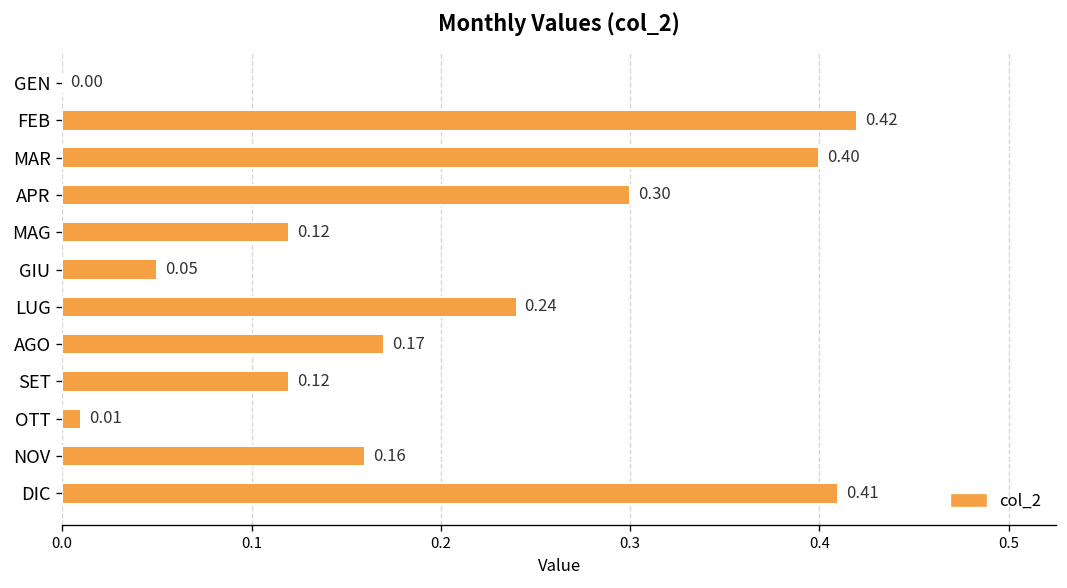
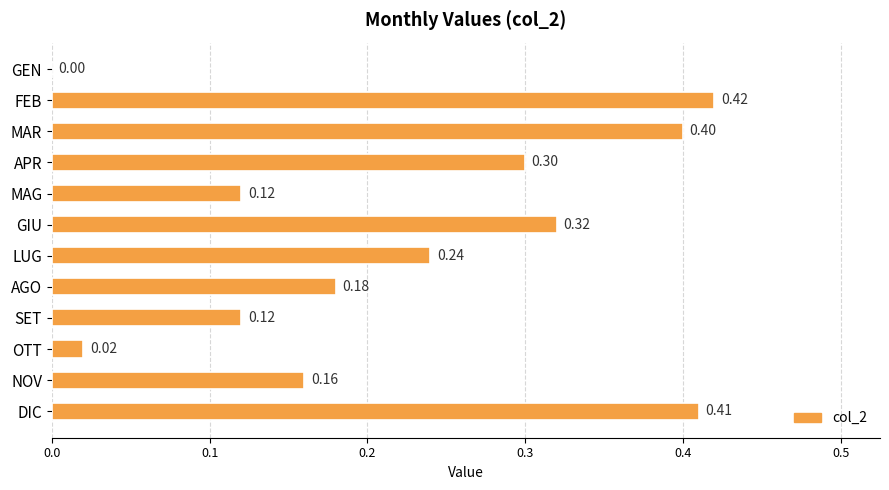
  {
    "GEN": 0.00,
    "FEB": 0.42,
    "MAR": 0.40,
    "APR": 0.30,
    "MAG": 0.12,
-   "GIU": 0.05,
+   "GIU": 0.32,
    "LUG": 0.24,
-   "AGO": 0.17,
+   "AGO": 0.18,
    "SET": 0.12,
-   "OTT": 0.01,
+   "OTT": 0.02,
    "NOV": 0.16,
    "DIC": 0.41
  }
